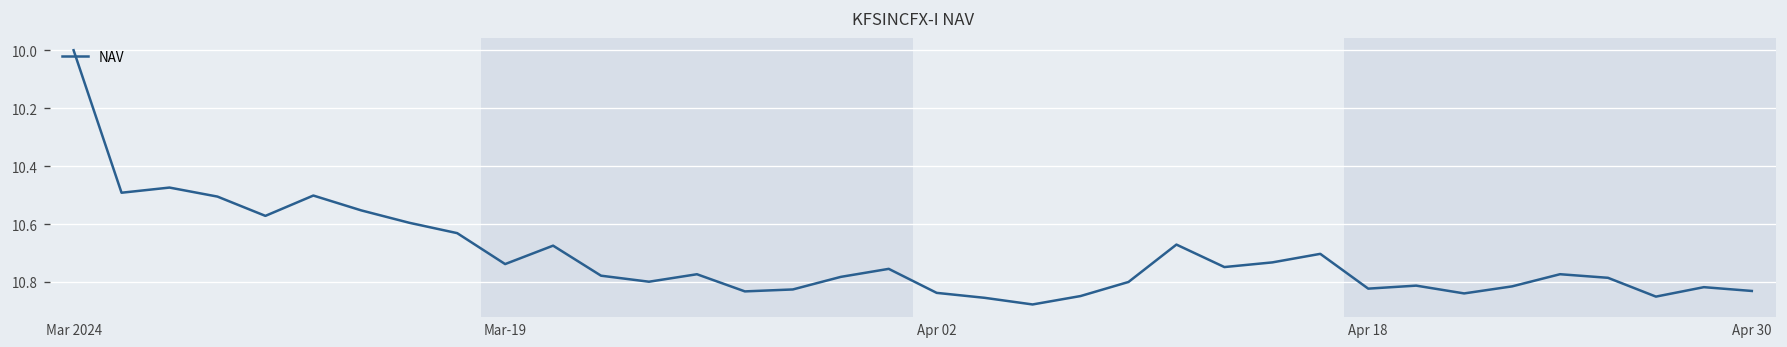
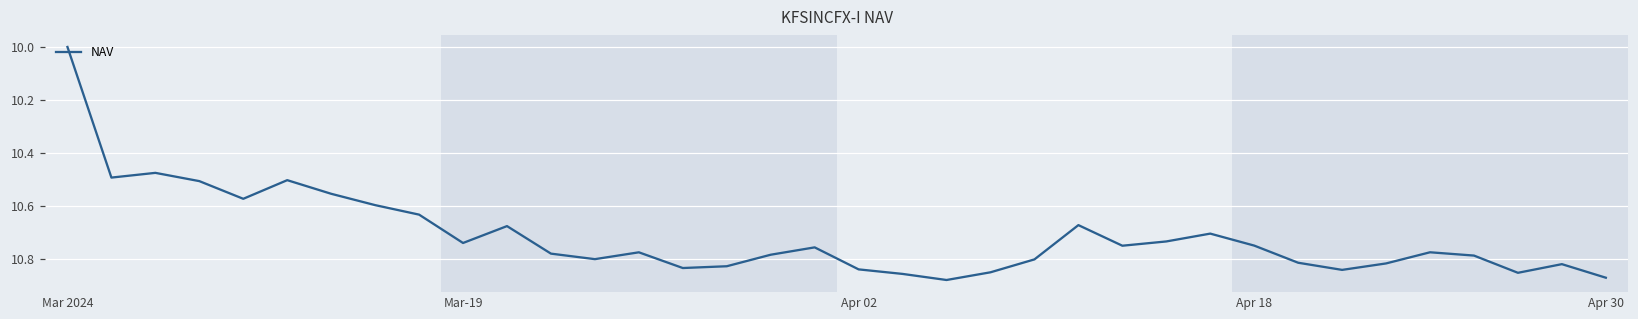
  {
    "Mar 2024": 10.00,
    "Mar-19": 10.74,
    "Apr 02": 10.84,
-   "Apr 18": 10.82,
-   "Apr 30": 10.83
+   "Apr 18": 10.75,
+   "Apr 30": 10.87
  }
